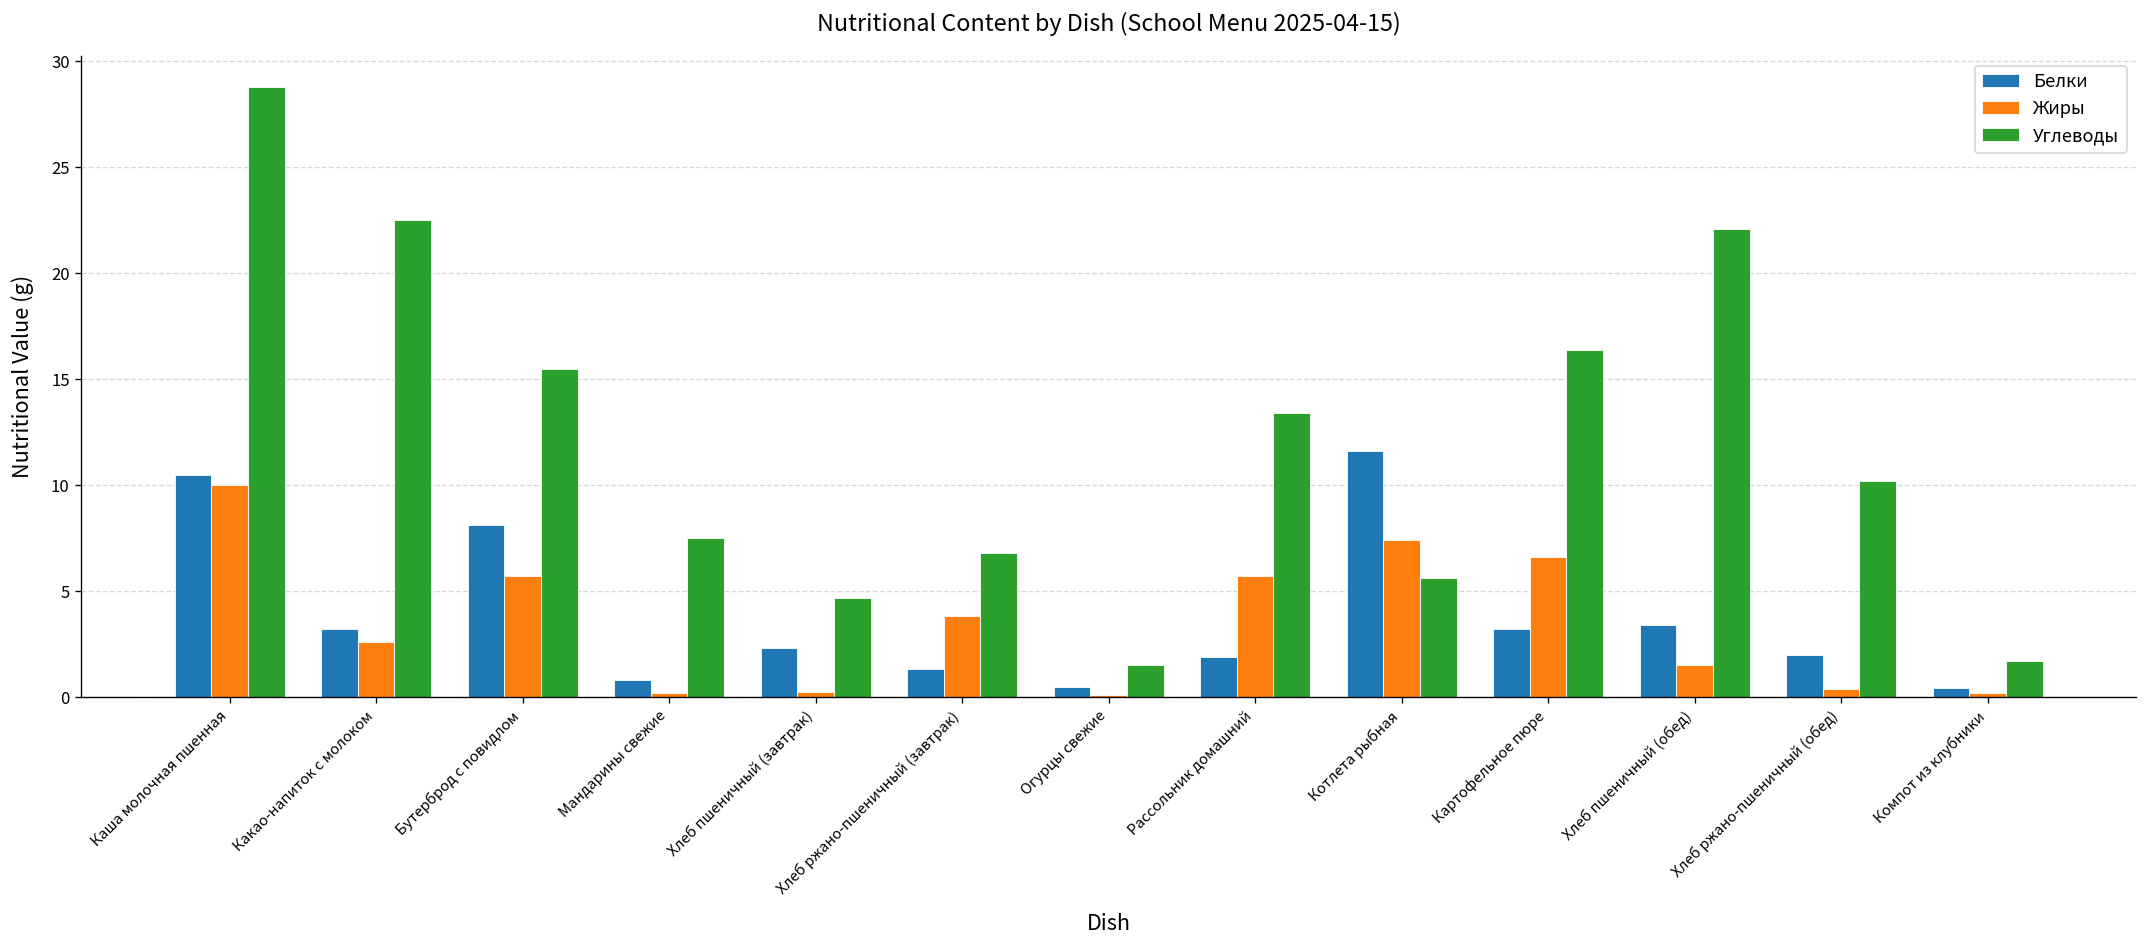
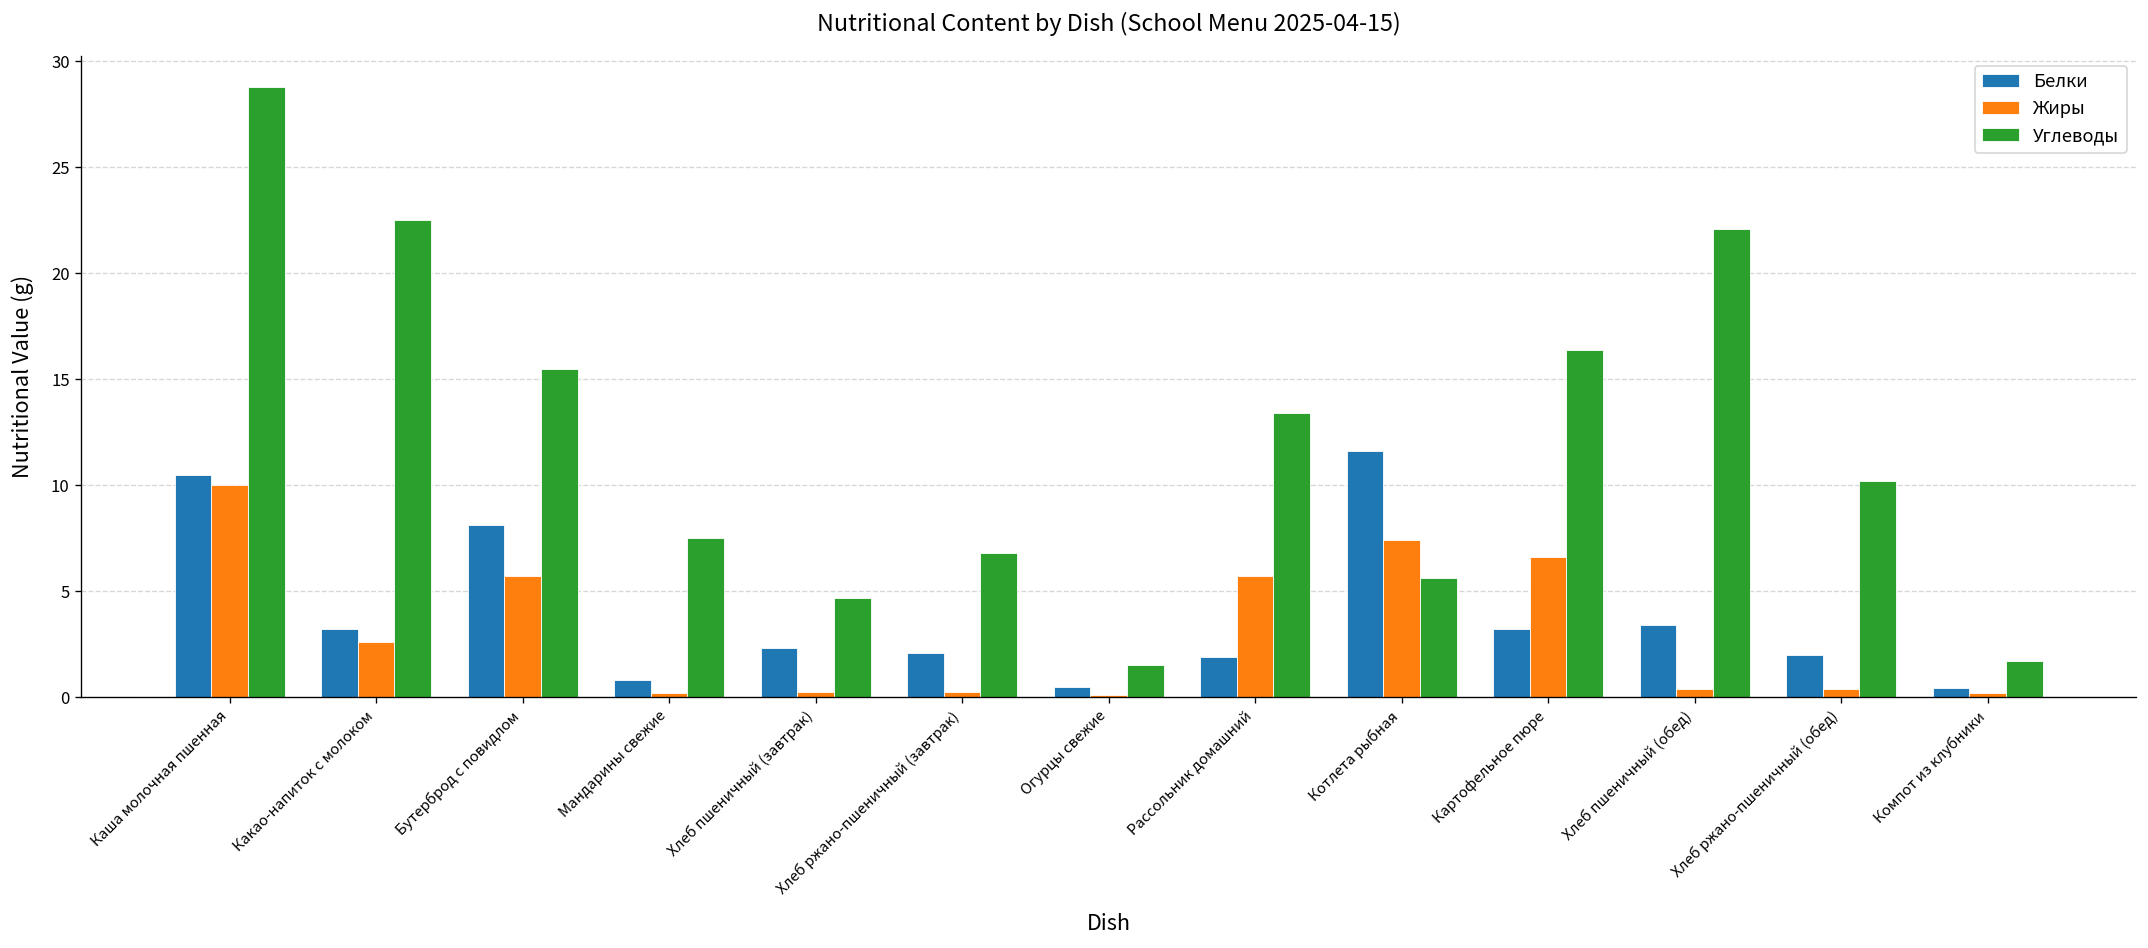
  {
    "Белки": {
      "Каша молочная пшенная": 10.5,
      "Какао-напиток с молоком": 3.2,
      "Бутерброд с повидлом": 8.1,
      "Мандарины свежие": 0.8,
      "Хлеб пшеничный (завтрак)": 2.3,
-     "Хлеб ржано-пшеничный (завтрак)": 1.3,
+     "Хлеб ржано-пшеничный (завтрак)": 2.1,
      "Огурцы свежие": 0.5,
      "Рассольник домашний": 1.9,
      "Котлета рыбная": 11.6,
      "Картофельное пюре": 3.2,
      "Хлеб пшеничный (обед)": 3.4,
      "Хлеб ржано-пшеничный (обед)": 2.0,
      "Компот из клубники": 0.5
    },
    "Жиры": {
      "Каша молочная пшенная": 10.0,
      "Какао-напиток с молоком": 2.6,
      "Бутерброд с повидлом": 5.7,
      "Мандарины свежие": 0.2,
      "Хлеб пшеничный (завтрак)": 0.2,
-     "Хлеб ржано-пшеничный (завтрак)": 3.8,
+     "Хлеб ржано-пшеничный (завтрак)": 0.2,
      "Рассольник домашний": 5.7,
      "Котлета рыбная": 7.4,
      "Картофельное пюре": 6.6,
-     "Хлеб пшеничный (обед)": 1.5,
+     "Хлеб пшеничный (обед)": 0.4,
      "Хлеб ржано-пшеничный (обед)": 0.4,
      "Компот из клубники": 0.2
    },
    "Углеводы": {
      "Каша молочная пшенная": 28.8,
      "Какао-напиток с молоком": 22.5,
      "Бутерброд с повидлом": 15.5,
      "Мандарины свежие": 7.5,
      "Хлеб пшеничный (завтрак)": 4.7,
      "Хлеб ржано-пшеничный (завтрак)": 6.8,
      "Огурцы свежие": 1.5,
      "Рассольник домашний": 13.4,
      "Котлета рыбная": 5.6,
      "Картофельное пюре": 16.4,
      "Хлеб пшеничный (обед)": 22.1,
      "Хлеб ржано-пшеничный (обед)": 10.2,
      "Компот из клубники": 1.7
    }
  }
